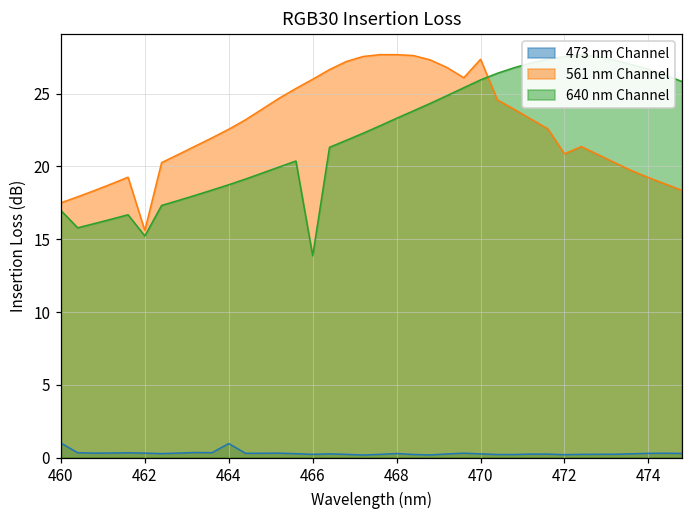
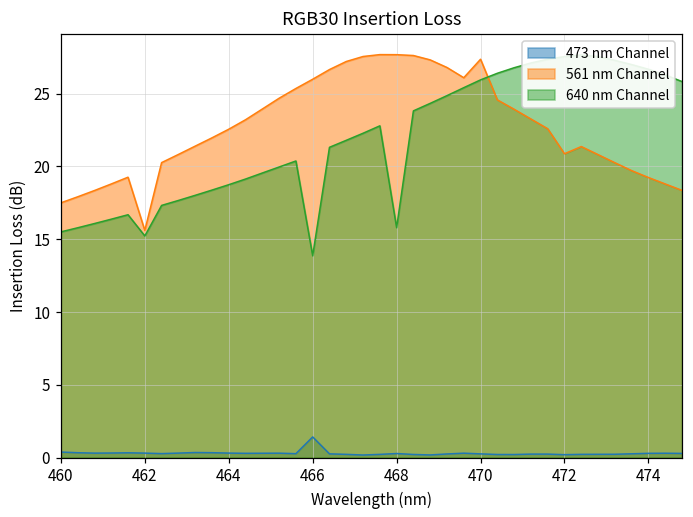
  {
    "473 nm Channel": {
-     "460": 1.0,
+     "460": 0.4,
      "462": 0.3,
-     "464": 1.0,
-     "466": 0.2,
+     "464": 0.3,
+     "466": 1.4,
      "468": 0.3,
      "470": 0.3,
      "472": 0.2,
      "474": 0.3
    },
    "561 nm Channel": {
      "460": 17.5,
      "462": 15.6,
      "464": 22.6,
      "466": 26.0,
      "468": 27.7,
      "470": 27.4,
      "472": 20.9,
      "474": 19.2
    },
    "640 nm Channel": {
-     "460": 17.0,
+     "460": 15.5,
      "462": 15.2,
      "464": 18.7,
      "466": 13.9,
-     "468": 23.3,
+     "468": 15.8,
      "470": 26.0
    }
  }
